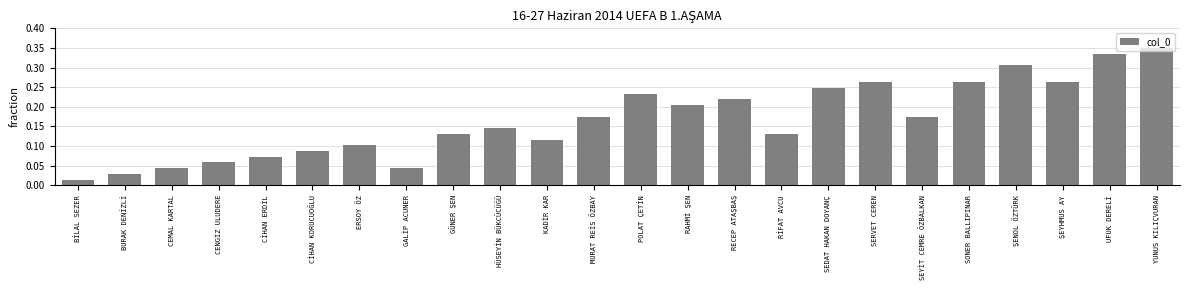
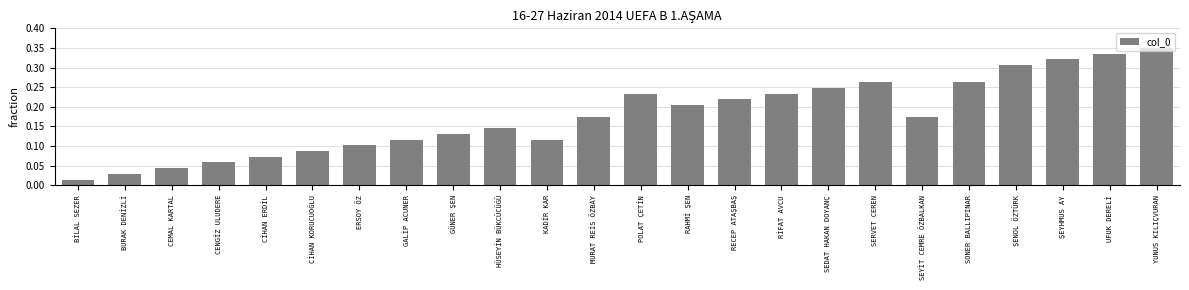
  {
    "BİLAL SEZER": 0.01,
    "BURAK DENİZLİ": 0.03,
    "CEMAL KARTAL": 0.04,
    "CENGİZ ULUDERE": 0.06,
    "CİHAN ERDİL": 0.07,
    "CİHAN KORUCUOĞLU": 0.09,
    "ERSOY ÖZ": 0.10,
-   "GALİP ACUNER": 0.04,
+   "GALİP ACUNER": 0.12,
    "GÜNER ŞEN": 0.13,
    "HÜSEYİN BÜKCÜCÜĞÜ": 0.15,
    "KADİR KAR": 0.12,
    "MURAT REİS ÖZBAY": 0.18,
    "POLAT ÇETİN": 0.23,
    "RAHMİ ŞEN": 0.20,
    "RECEP ATAŞBAŞ": 0.22,
-   "RİFAT AVCU": 0.13,
+   "RİFAT AVCU": 0.23,
    "SEDAT HAKAN DOYANÇ": 0.25,
    "SERVET CEREN": 0.26,
    "SEYİT CEMRE ÖZBALKAN": 0.18,
    "SONER BALLIPINAR": 0.26,
    "ŞENOL ÖZTÜRK": 0.31,
-   "ŞEYHMUS AY": 0.26,
+   "ŞEYHMUS AY": 0.32,
    "UFUK DERELİ": 0.34
  }
